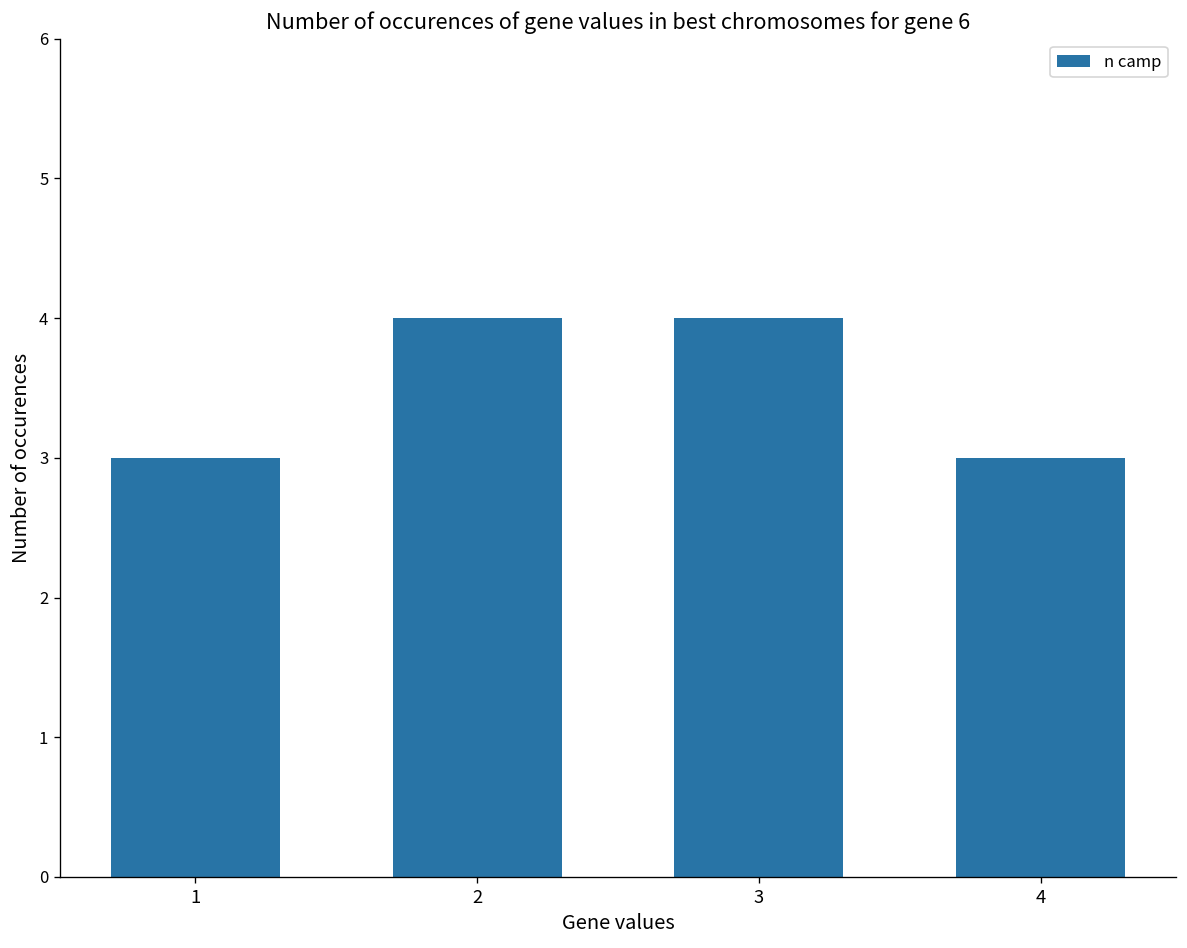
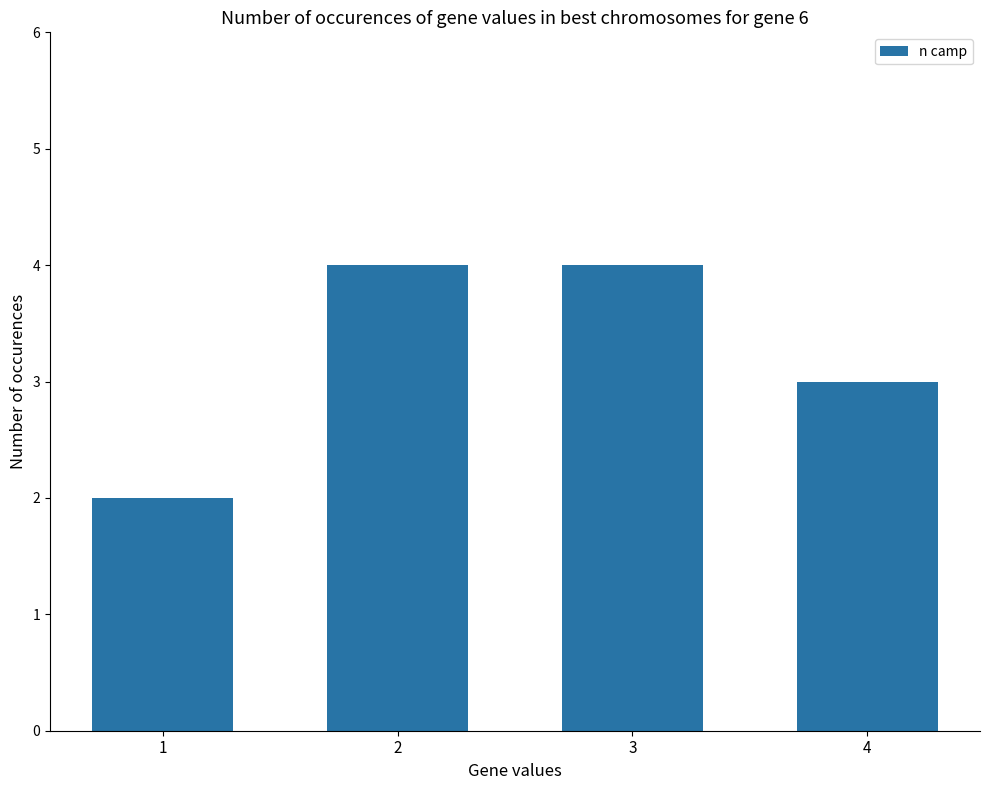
  {
-   "1": 3,
+   "1": 2,
    "2": 4,
    "3": 4,
    "4": 3
  }
